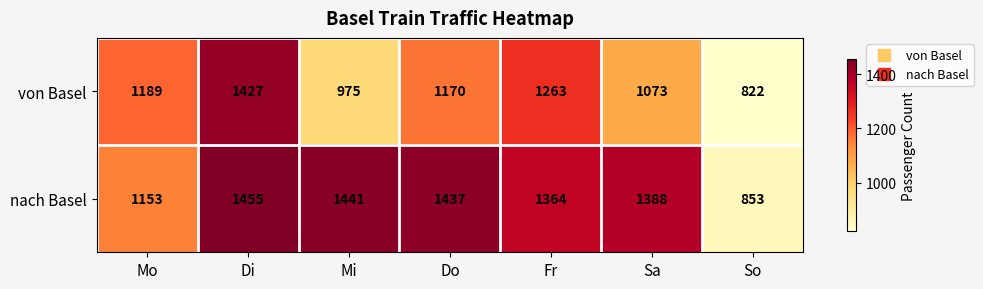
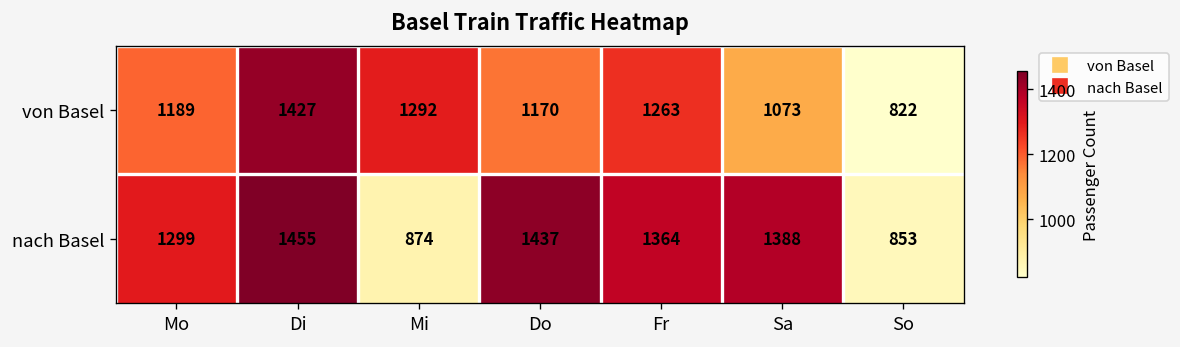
  {
    "von Basel": {
      "Mo": 1189,
      "Di": 1427,
-     "Mi": 975,
+     "Mi": 1292,
      "Do": 1170,
      "Fr": 1263,
      "Sa": 1073,
      "So": 822
    },
    "nach Basel": {
-     "Mo": 1153,
+     "Mo": 1299,
      "Di": 1455,
-     "Mi": 1441,
+     "Mi": 874,
      "Do": 1437,
      "Fr": 1364,
      "Sa": 1388,
      "So": 853
    }
  }
